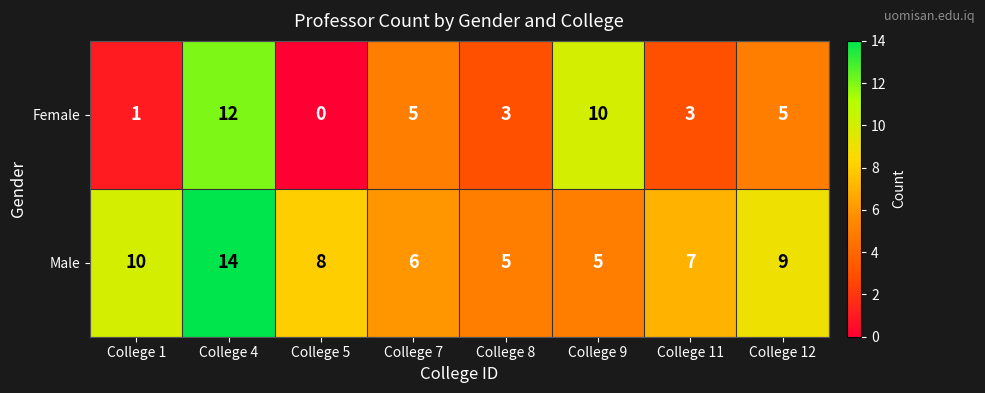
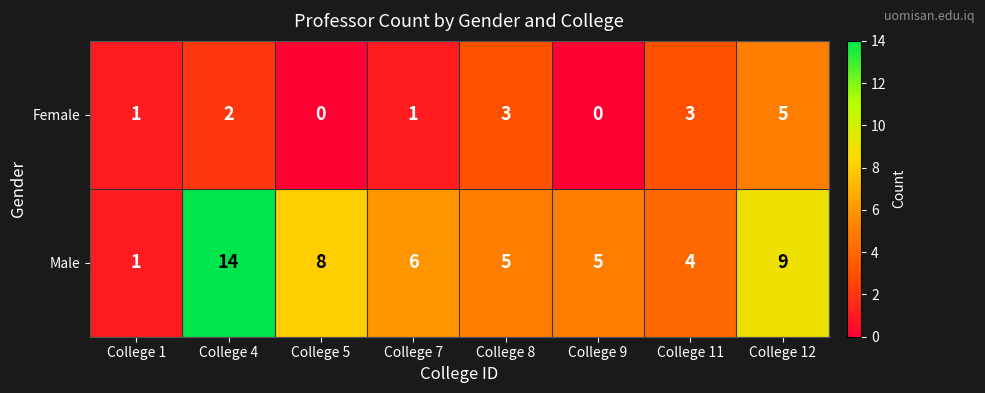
  {
    "Female": {
      "College 1": 1,
-     "College 4": 12,
+     "College 4": 2,
      "College 5": 0,
-     "College 7": 5,
+     "College 7": 1,
      "College 8": 3,
-     "College 9": 10,
+     "College 9": 0,
      "College 11": 3,
      "College 12": 5
    },
    "Male": {
-     "College 1": 10,
+     "College 1": 1,
      "College 4": 14,
      "College 5": 8,
      "College 7": 6,
      "College 8": 5,
      "College 9": 5,
-     "College 11": 7,
+     "College 11": 4,
      "College 12": 9
    }
  }
